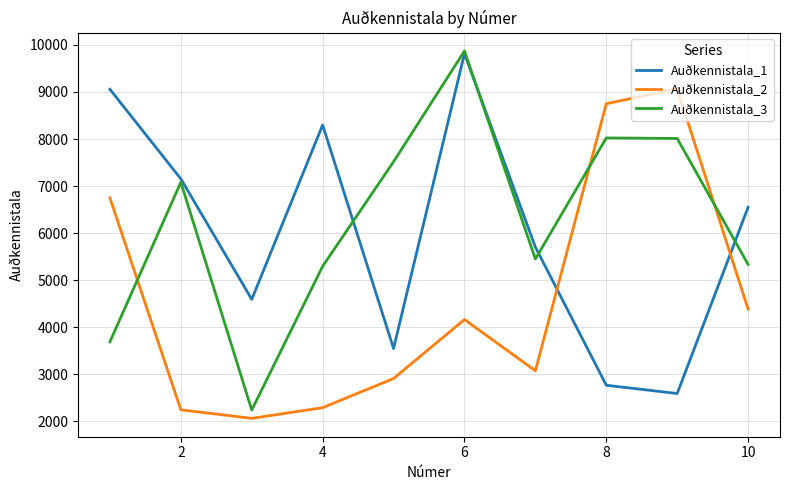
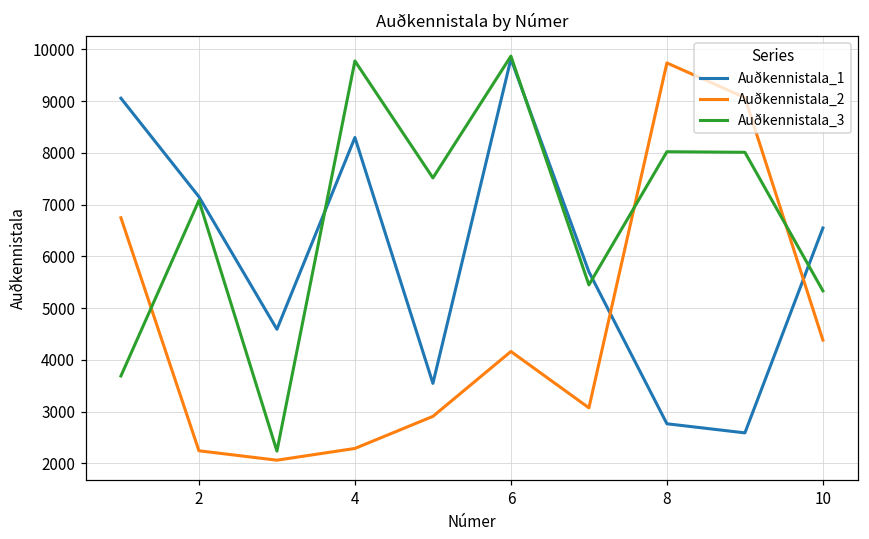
  {
    "Auðkennistala_1": {
      "2": 7200,
      "4": 8300,
      "6": 9800,
      "8": 2800,
      "10": 6500
    },
    "Auðkennistala_2": {
      "2": 2200,
      "4": 2300,
      "6": 4200,
-     "8": 8800,
+     "8": 9700,
      "10": 4400
    },
    "Auðkennistala_3": {
      "2": 7100,
-     "4": 5300,
+     "4": 9800,
      "6": 9900,
      "8": 8000,
      "10": 5300
    }
  }
